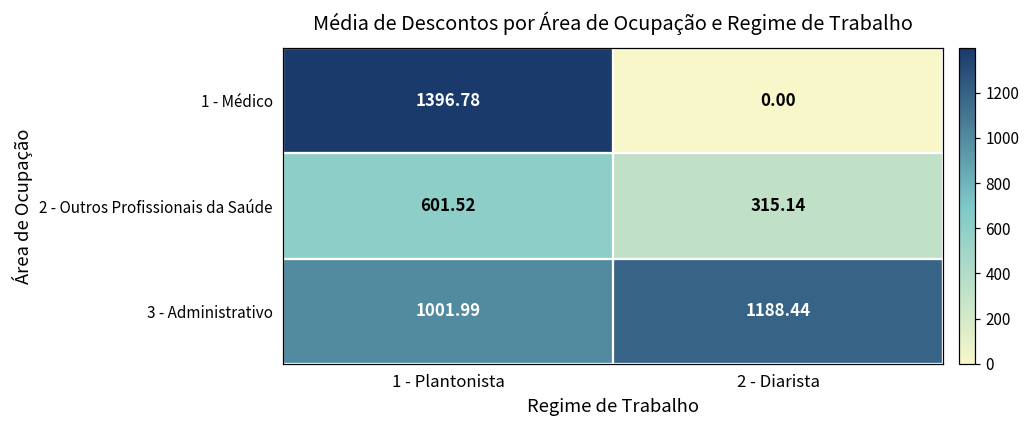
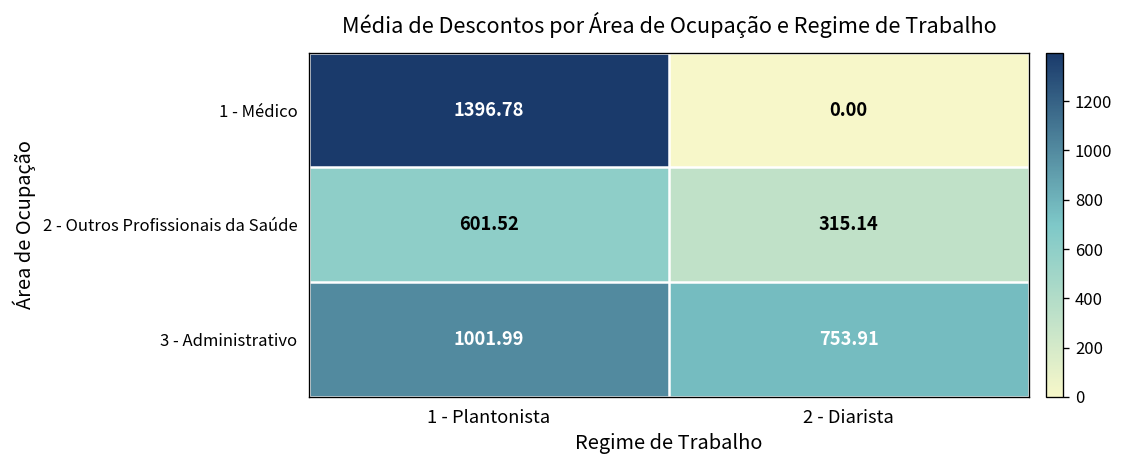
  {
    "1 - Médico": {
      "1 - Plantonista": 1396.78,
      "2 - Diarista": 0.00
    },
    "2 - Outros Profissionais da Saúde": {
      "1 - Plantonista": 601.52,
      "2 - Diarista": 315.14
    },
    "3 - Administrativo": {
      "1 - Plantonista": 1001.99,
-     "2 - Diarista": 1188.44
+     "2 - Diarista": 753.91
    }
  }
